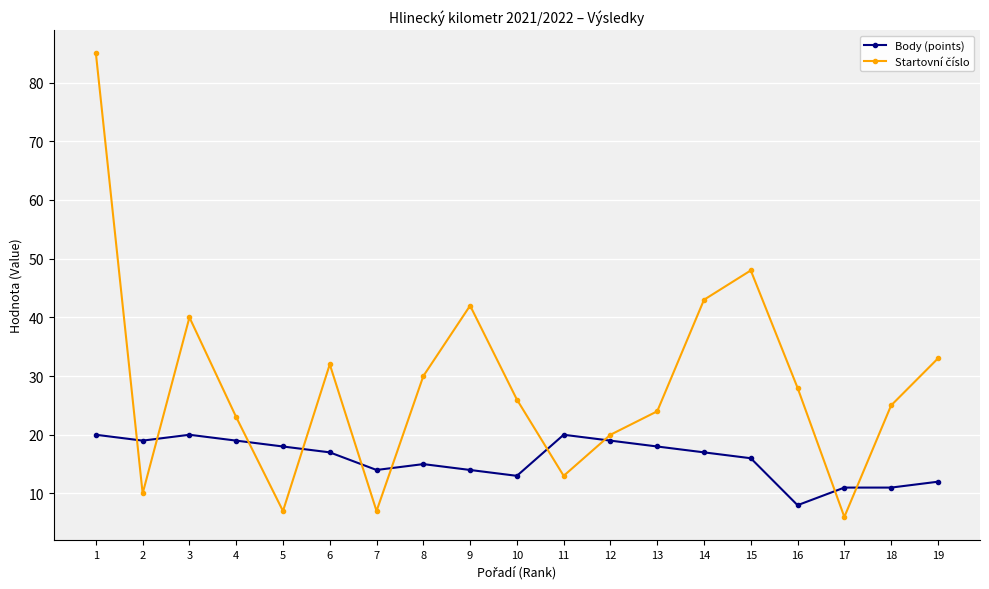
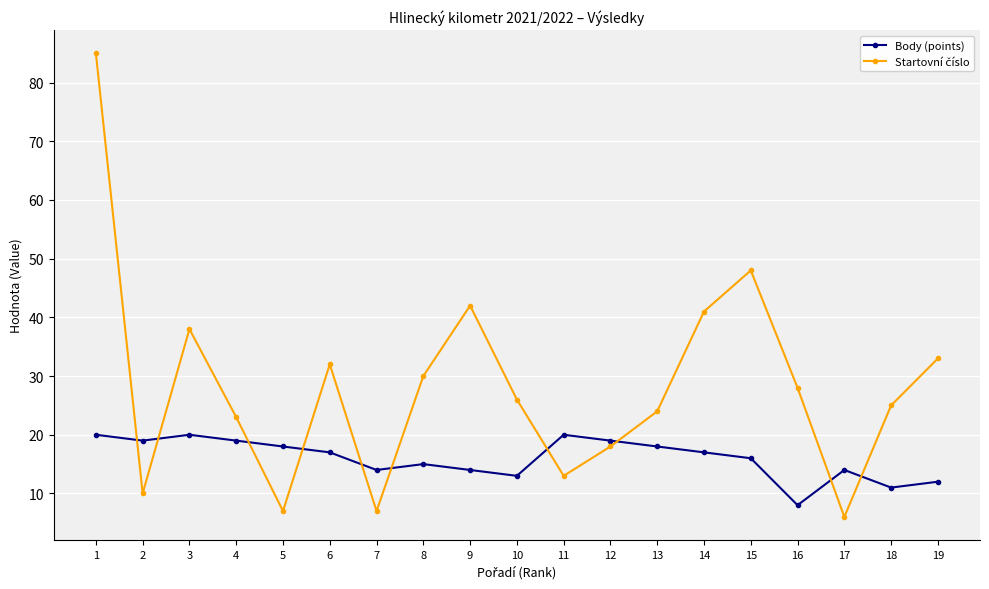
  {
    "Body (points)": {
      "1": 20,
      "2": 19,
      "3": 20,
      "4": 19,
      "5": 18,
      "6": 17,
      "7": 14,
      "8": 15,
      "9": 14,
      "10": 13,
      "11": 20,
      "12": 19,
      "13": 18,
      "14": 17,
      "15": 16,
      "16": 8,
-     "17": 11,
+     "17": 14,
      "18": 11,
      "19": 12
    },
    "Startovní číslo": {
      "1": 85,
      "2": 10,
-     "3": 40,
+     "3": 38,
      "4": 23,
      "5": 7,
      "6": 32,
      "7": 7,
      "8": 30,
      "9": 42,
      "10": 26,
      "11": 13,
-     "12": 20,
+     "12": 18,
      "13": 24,
-     "14": 43,
+     "14": 41,
      "15": 48,
      "16": 28,
      "17": 6,
      "18": 25,
      "19": 33
    }
  }
